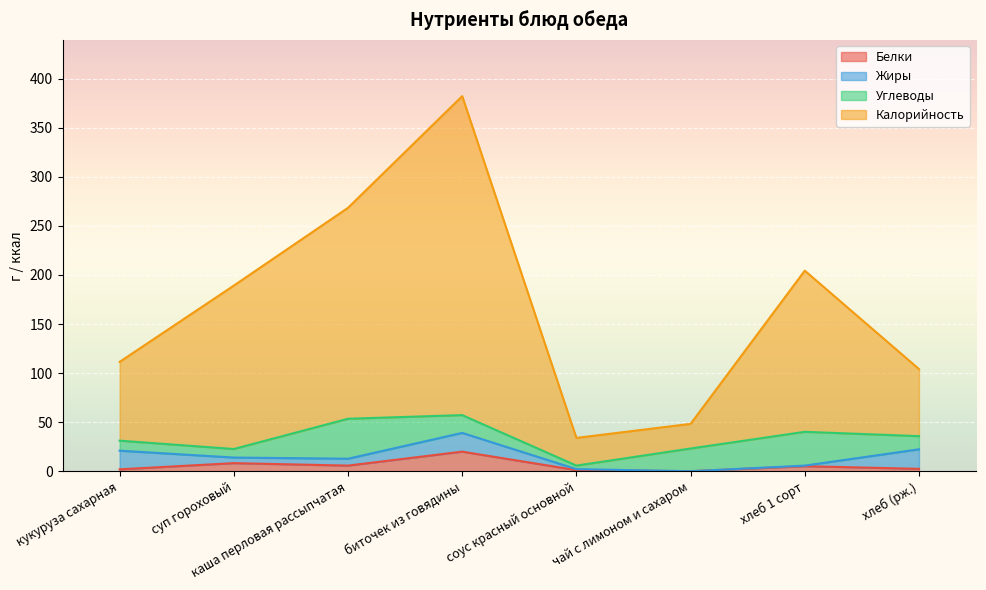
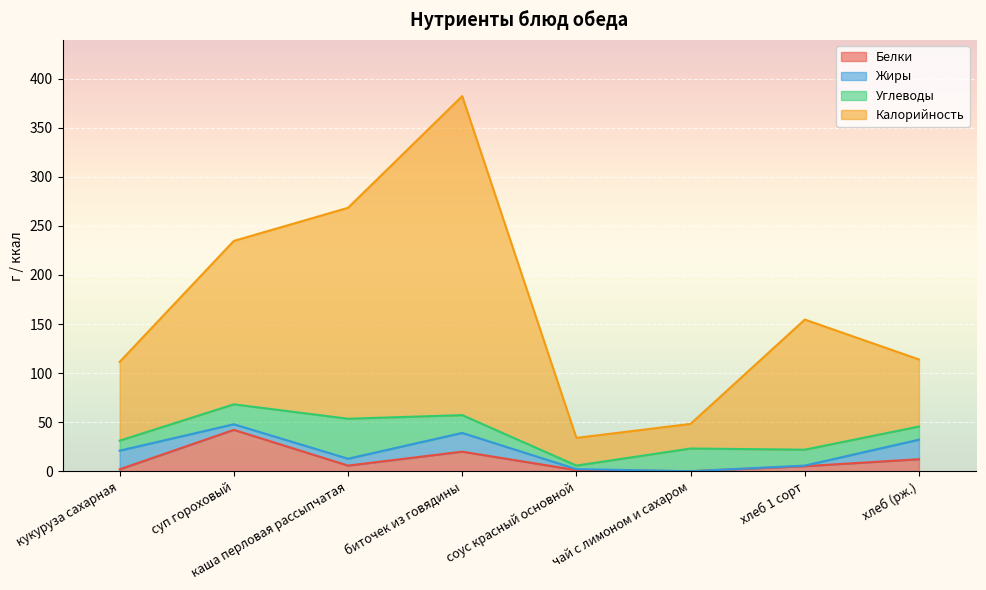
  {
    "Белки": {
      "кукуруза сахарная": 0,
-     "суп гороховый": 10,
+     "суп гороховый": 40,
      "каша перловая рассыпчатая": 10,
      "биточек из говядины": 20,
-     "хлеб (рж.)": 0
+     "хлеб (рж.)": 10
    },
    "Жиры": {
      "кукуруза сахарная": 20,
      "суп гороховый": 10,
      "каша перловая рассыпчатая": 10,
      "биточек из говядины": 20,
      "хлеб (рж.)": 20
    },
    "Углеводы": {
      "кукуруза сахарная": 10,
-     "суп гороховый": 10,
+     "суп гороховый": 20,
      "каша перловая рассыпчатая": 40,
      "биточек из говядины": 20,
      "соус красный основной": 0,
      "чай с лимоном и сахаром": 20,
-     "хлеб 1 сорт": 30,
+     "хлеб 1 сорт": 20,
      "хлеб (рж.)": 10
    },
    "Калорийность": {
      "кукуруза сахарная": 80,
      "суп гороховый": 170,
      "каша перловая рассыпчатая": 210,
      "биточек из говядины": 320,
      "соус красный основной": 30,
      "чай с лимоном и сахаром": 30,
-     "хлеб 1 сорт": 160,
+     "хлеб 1 сорт": 130,
      "хлеб (рж.)": 70
    }
  }
